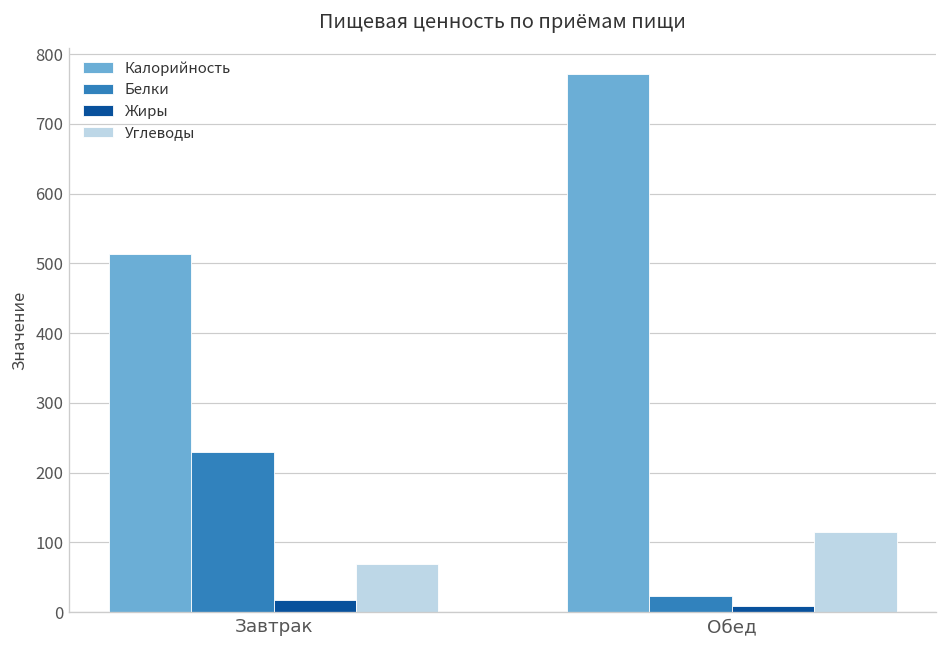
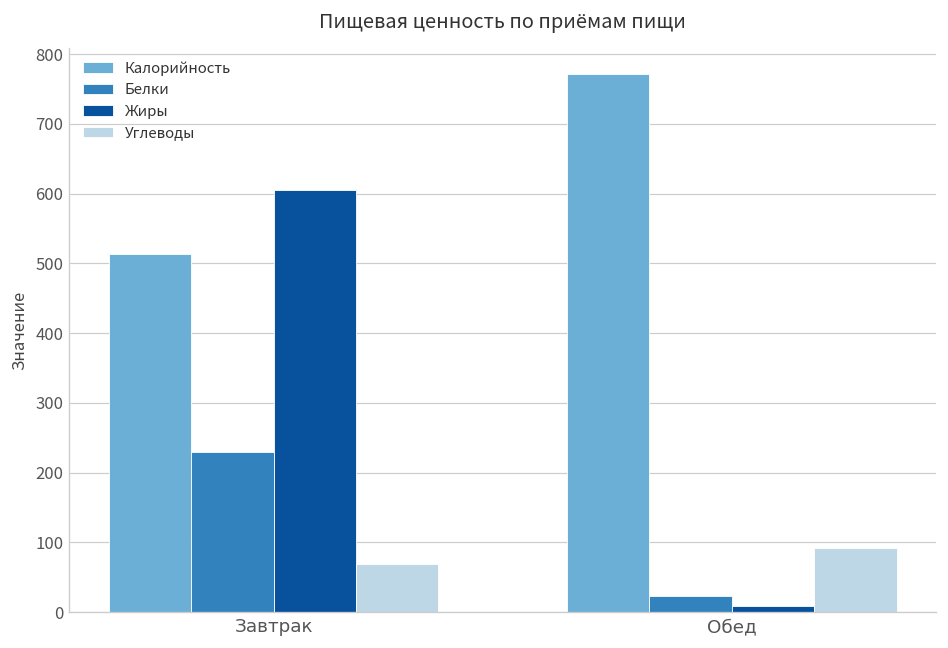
  {
    "Калорийность": {
      "Завтрак": 510,
      "Обед": 770
    },
    "Белки": {
      "Завтрак": 230,
      "Обед": 20
    },
    "Жиры": {
-     "Завтрак": 20,
+     "Завтрак": 610,
      "Обед": 10
    },
    "Углеводы": {
      "Завтрак": 70,
-     "Обед": 120
+     "Обед": 90
    }
  }
